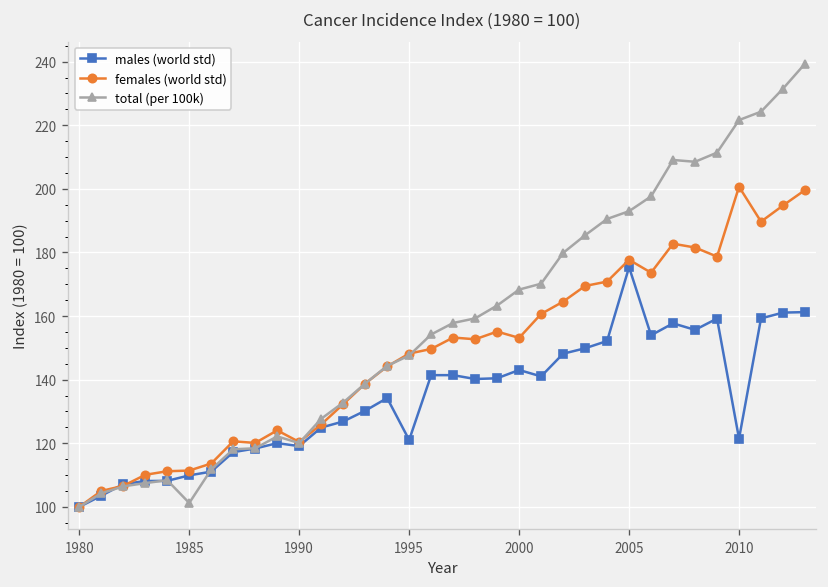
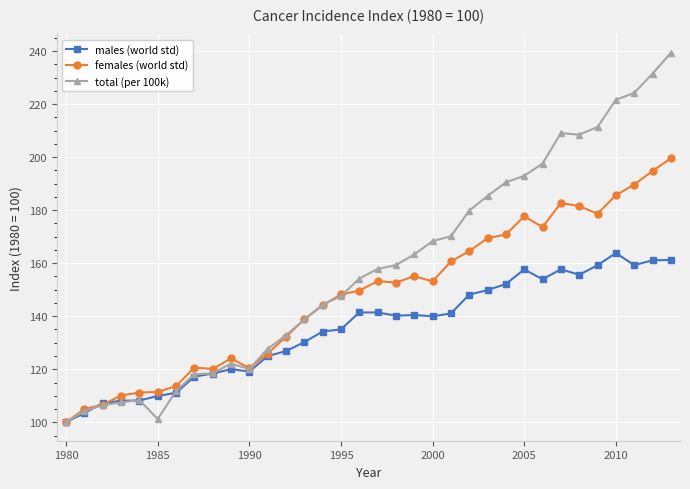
  {
    "males (world std)": {
      "1985": 110,
-     "1995": 121,
-     "2000": 143,
-     "2005": 175,
-     "2010": 121
+     "1995": 135,
+     "2000": 140,
+     "2005": 158,
+     "2010": 164
    },
    "females (world std)": {
      "1985": 111,
      "2000": 153,
      "2005": 178,
-     "2010": 201
+     "2010": 186
    },
    "total (per 100k)": {
      "1985": 101,
      "2000": 168,
      "2005": 193,
      "2010": 222
    }
  }
